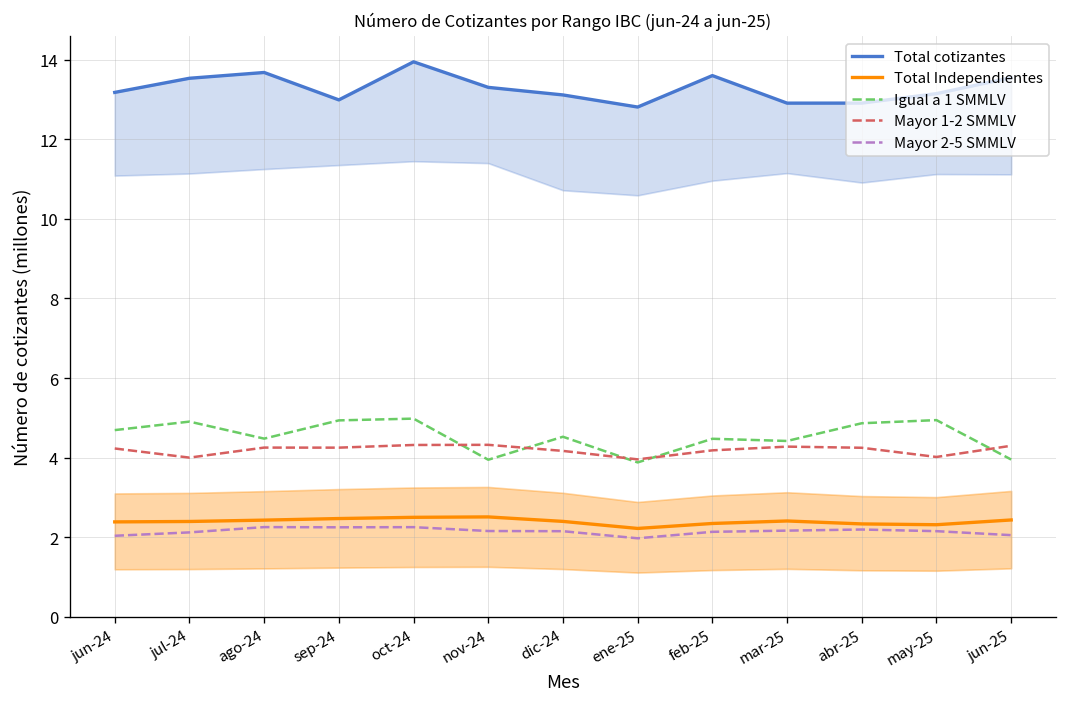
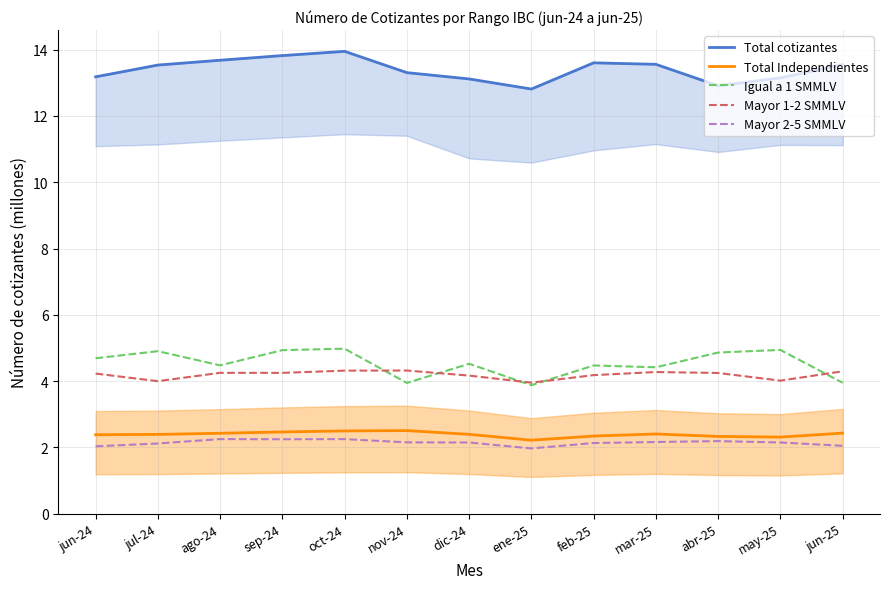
  {
    "Total cotizantes": {
      "jun-24": 13.2,
      "jul-24": 13.5,
      "ago-24": 13.7,
-     "sep-24": 13.0,
+     "sep-24": 13.8,
      "oct-24": 13.9,
      "nov-24": 13.3,
      "dic-24": 13.1,
      "ene-25": 12.8,
      "feb-25": 13.6,
-     "mar-25": 12.9
+     "mar-25": 13.6
    },
    "Igual a 1 SMMLV": {
      "jun-24": 4.7,
      "jul-24": 4.9,
      "ago-24": 4.5,
      "sep-24": 4.9,
      "oct-24": 5.0,
      "nov-24": 3.9,
      "dic-24": 4.5,
      "ene-25": 3.9,
      "feb-25": 4.5,
      "mar-25": 4.4,
      "abr-25": 4.9,
      "may-25": 4.9,
      "jun-25": 4.0
    },
    "Mayor 1-2 SMMLV": {
      "jun-24": 4.2,
      "jul-24": 4.0,
      "ago-24": 4.3,
      "sep-24": 4.2,
      "oct-24": 4.3,
      "nov-24": 4.3,
      "dic-24": 4.2,
      "ene-25": 4.0,
      "feb-25": 4.2,
      "mar-25": 4.3,
      "abr-25": 4.2,
      "may-25": 4.0,
      "jun-25": 4.3
    },
    "Mayor 2-5 SMMLV": {
      "jun-24": 2.0,
      "jul-24": 2.1,
      "ago-24": 2.3,
      "sep-24": 2.2,
      "oct-24": 2.3,
      "nov-24": 2.2,
      "dic-24": 2.1,
      "ene-25": 2.0,
      "feb-25": 2.1,
      "mar-25": 2.2,
      "abr-25": 2.2,
      "may-25": 2.2,
      "jun-25": 2.1
    }
  }
